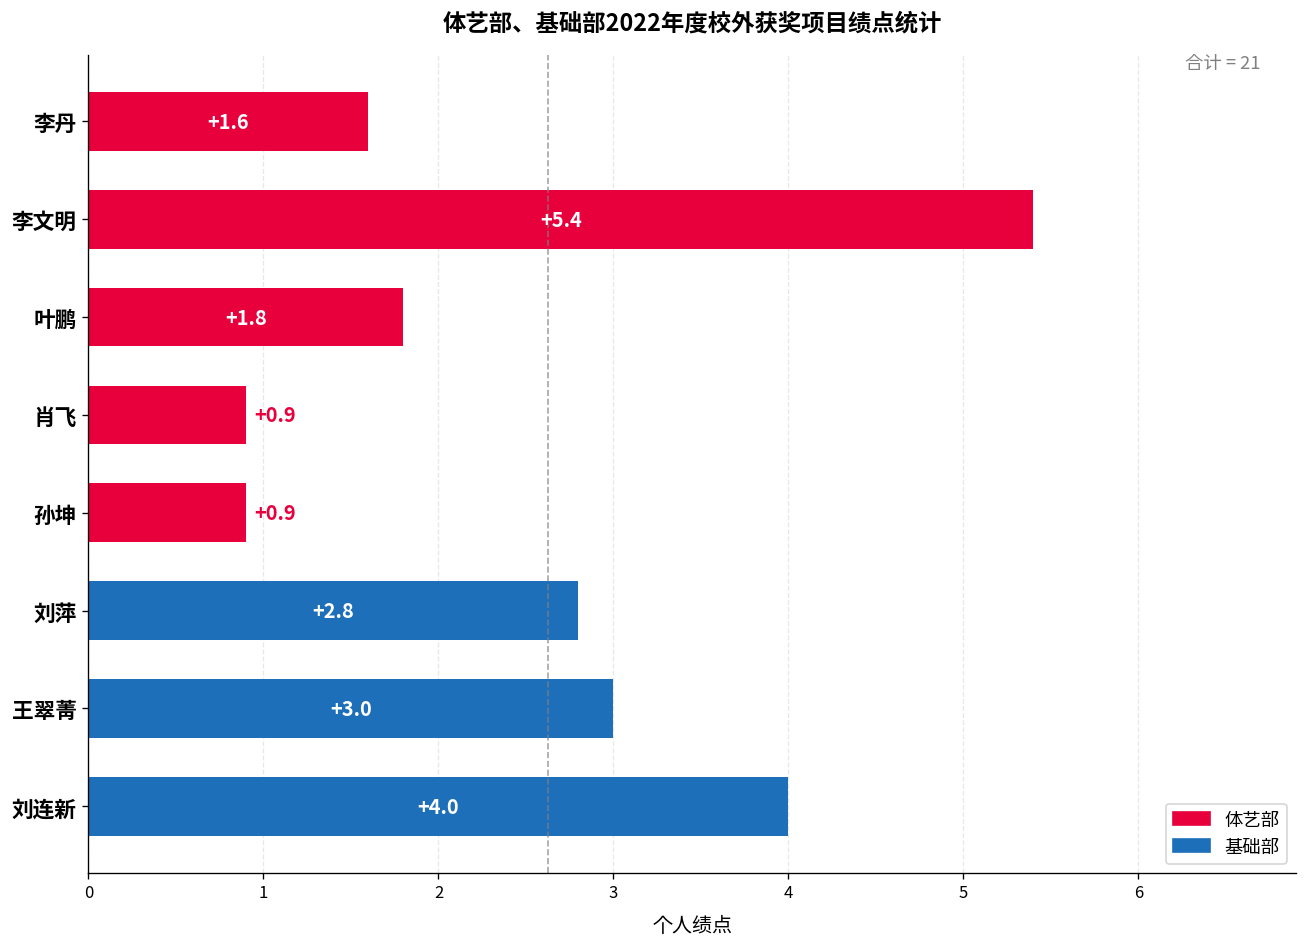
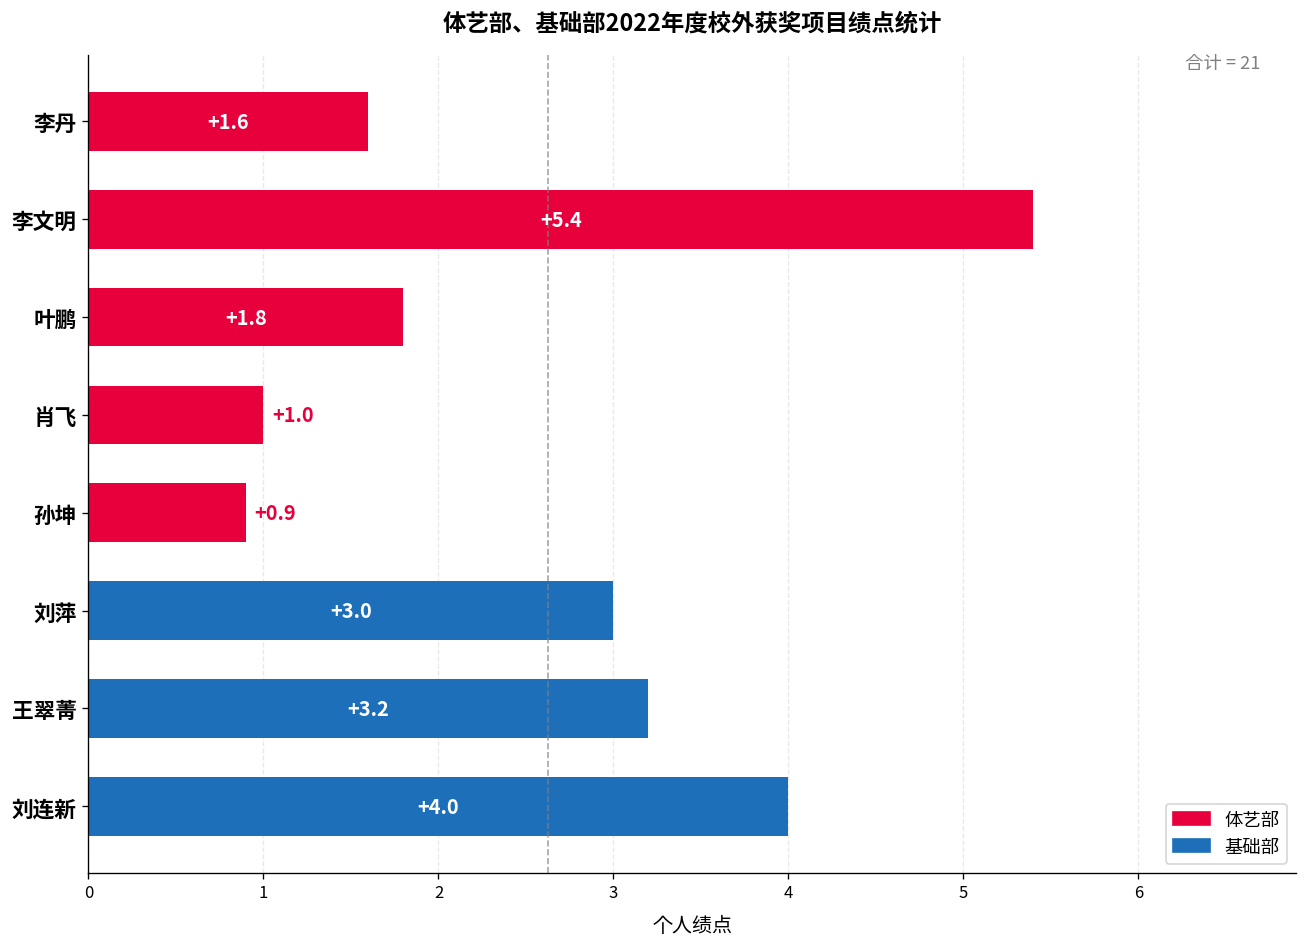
  {
    "李丹": "+1.6",
    "李文明": "+5.4",
    "叶鹏": "+1.8",
-   "肖飞": "+0.9",
+   "肖飞": "+1.0",
    "孙坤": "+0.9",
-   "刘萍": "+2.8",
-   "王翠菁": "+3.0",
+   "刘萍": "+3.0",
+   "王翠菁": "+3.2",
    "刘连新": "+4.0"
  }
